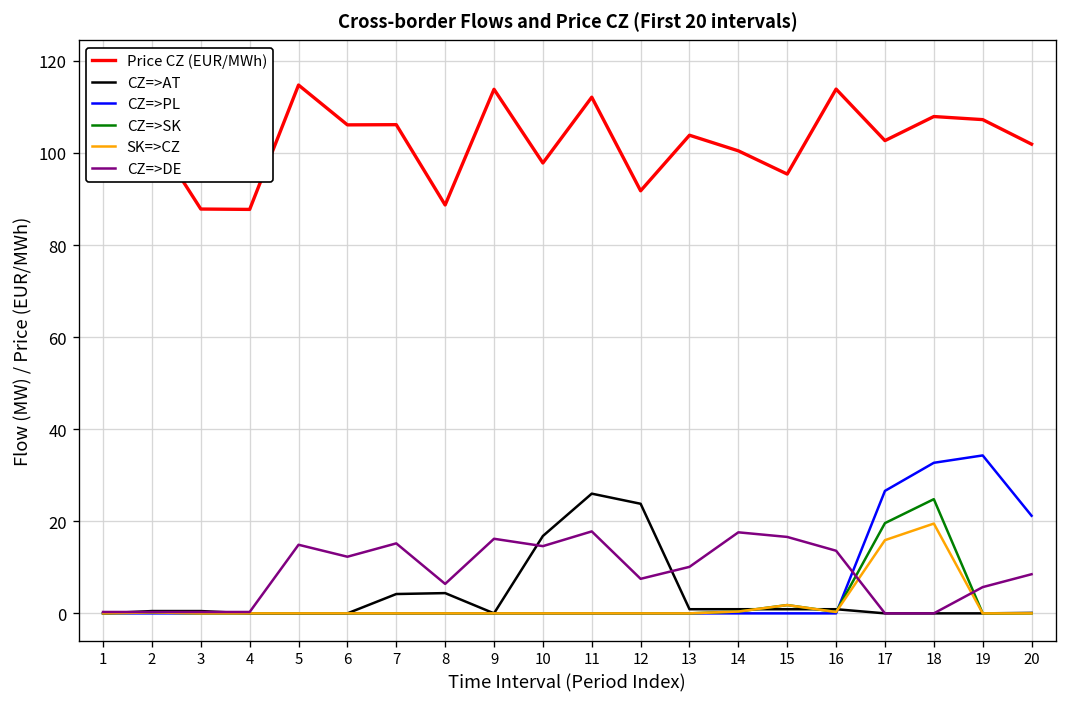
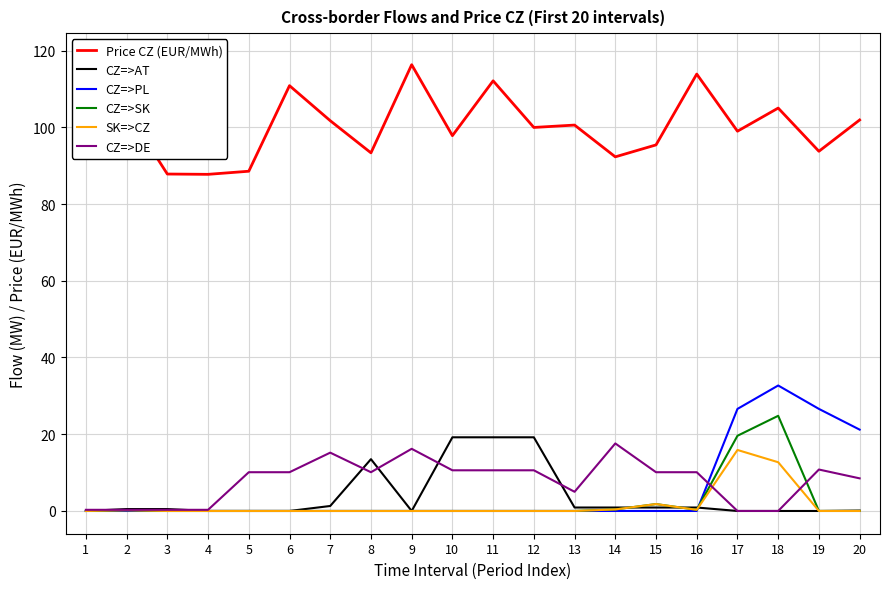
  {
    "Price CZ (EUR/MWh)": {
      "3": 88,
      "4": 88,
-     "5": 115,
-     "6": 106,
-     "7": 106,
-     "8": 89,
-     "9": 114,
+     "5": 89,
+     "6": 111,
+     "7": 102,
+     "8": 93,
+     "9": 116,
      "10": 98,
      "11": 112,
-     "12": 92,
-     "13": 104,
-     "14": 100,
+     "12": 100,
+     "13": 101,
+     "14": 92,
      "15": 95,
      "16": 114,
-     "17": 103,
-     "18": 108,
-     "19": 107,
+     "17": 99,
+     "18": 105,
+     "19": 94,
      "20": 102
    },
    "CZ=>AT": {
-     "7": 4,
-     "8": 4,
-     "10": 17,
-     "11": 26,
-     "12": 24,
+     "7": 1,
+     "8": 14,
+     "10": 19,
+     "11": 19,
+     "12": 19,
      "13": 1,
      "15": 1
    },
    "CZ=>PL": {
      "15": 0,
      "17": 27,
      "18": 33,
-     "19": 34,
+     "19": 27,
      "20": 21
    },
    "CZ=>SK": {
      "17": 20,
      "18": 25
    },
    "SK=>CZ": {
      "17": 16,
-     "18": 20
+     "18": 13
    },
    "CZ=>DE": {
-     "5": 15,
-     "6": 12,
+     "5": 10,
+     "6": 10,
      "7": 15,
-     "8": 6,
+     "8": 10,
      "9": 16,
-     "10": 15,
-     "11": 18,
-     "12": 8,
-     "13": 10,
+     "10": 11,
+     "11": 11,
+     "12": 11,
+     "13": 5,
      "14": 18,
-     "15": 17,
-     "16": 14,
-     "19": 6,
+     "15": 10,
+     "16": 10,
+     "19": 11,
      "20": 9
    }
  }
